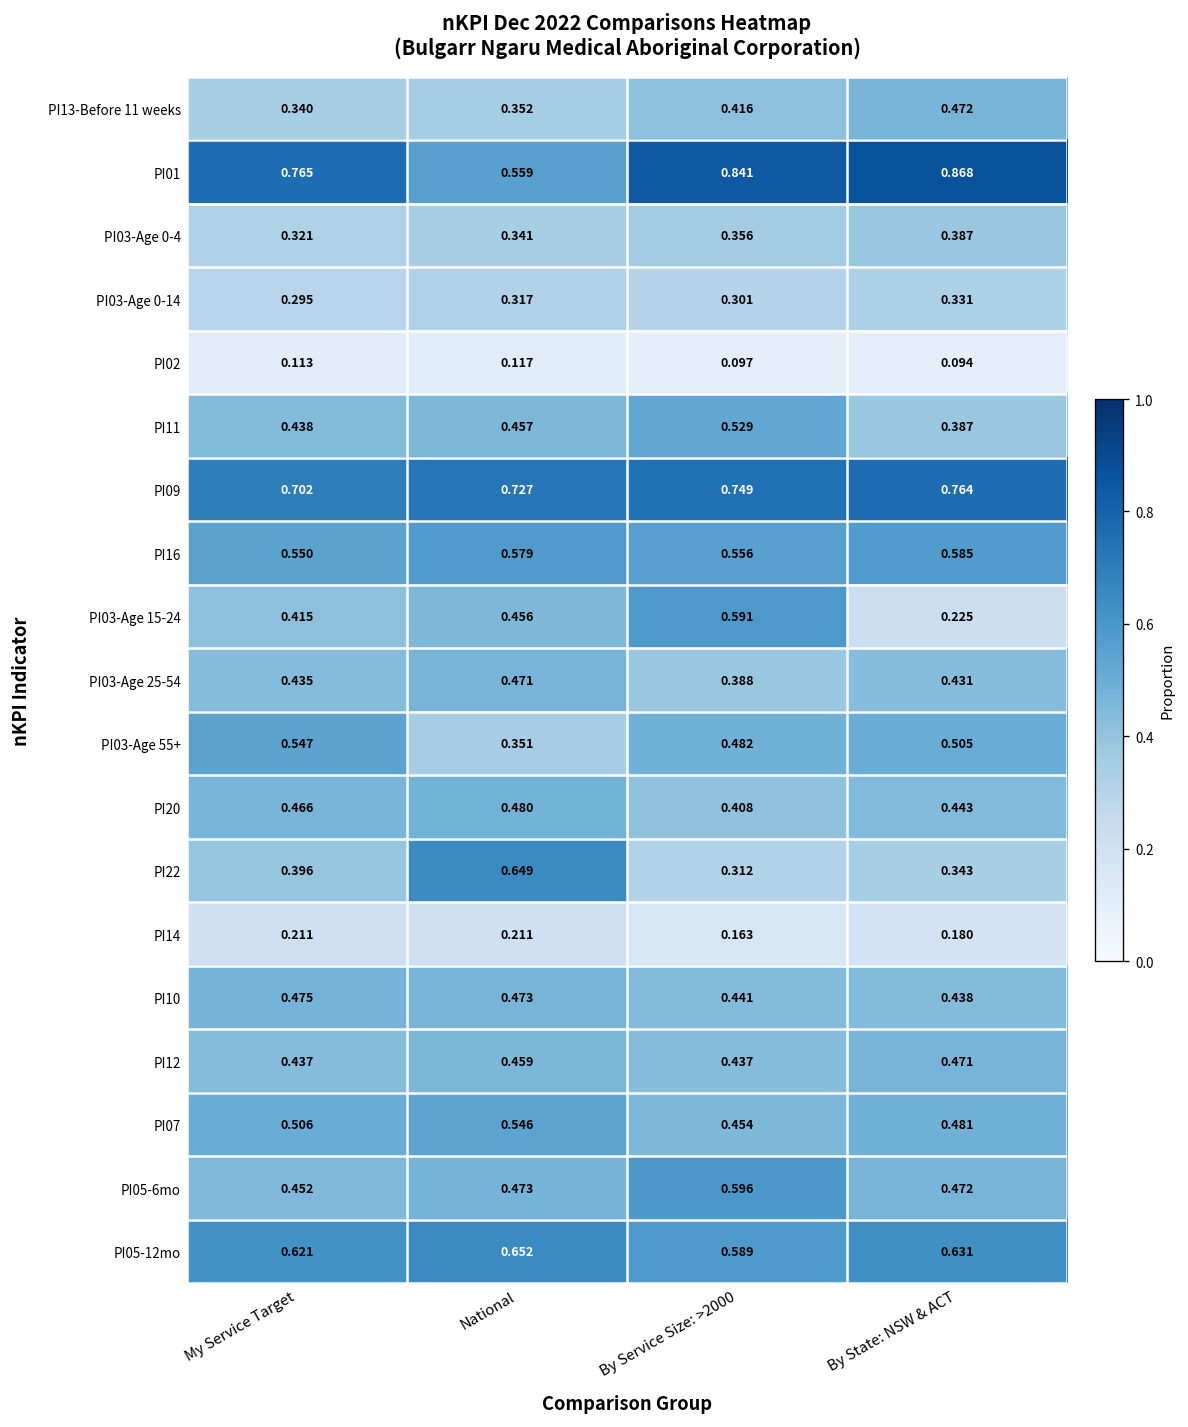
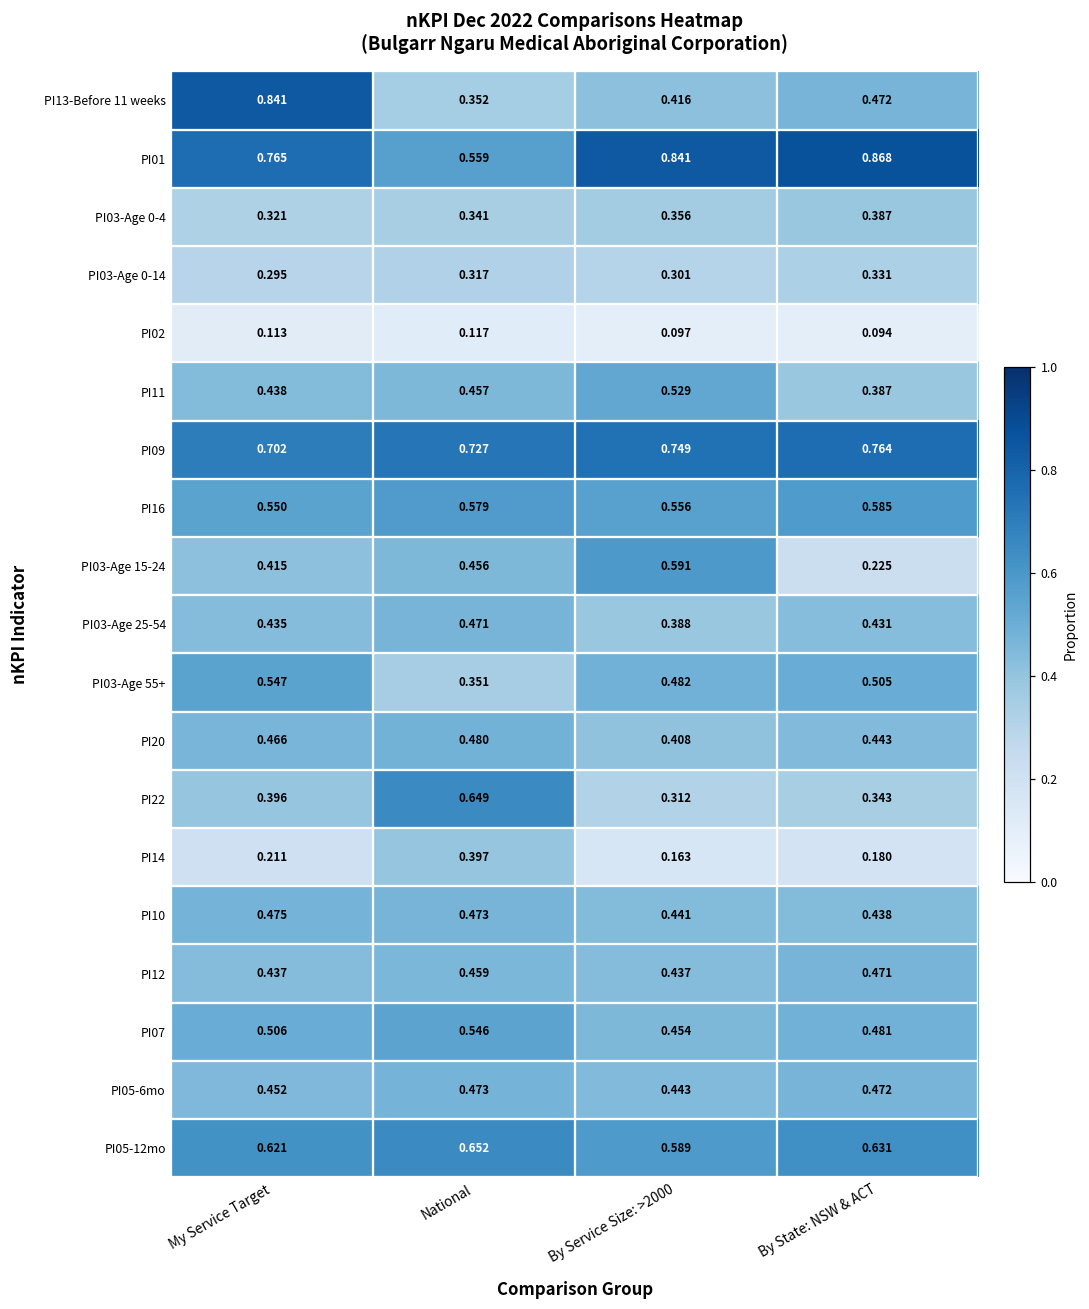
  {
    "PI13-Before 11 weeks": {
-     "My Service Target": 0.340,
+     "My Service Target": 0.841,
      "National": 0.352,
      "By Service Size: >2000": 0.416,
      "By State: NSW & ACT": 0.472
    },
    "PI01": {
      "My Service Target": 0.765,
      "National": 0.559,
      "By Service Size: >2000": 0.841,
      "By State: NSW & ACT": 0.868
    },
    "PI03-Age 0-4": {
      "My Service Target": 0.321,
      "National": 0.341,
      "By Service Size: >2000": 0.356,
      "By State: NSW & ACT": 0.387
    },
    "PI03-Age 0-14": {
      "My Service Target": 0.295,
      "National": 0.317,
      "By Service Size: >2000": 0.301,
      "By State: NSW & ACT": 0.331
    },
    "PI02": {
      "My Service Target": 0.113,
      "National": 0.117,
      "By Service Size: >2000": 0.097,
      "By State: NSW & ACT": 0.094
    },
    "PI11": {
      "My Service Target": 0.438,
      "National": 0.457,
      "By Service Size: >2000": 0.529,
      "By State: NSW & ACT": 0.387
    },
    "PI09": {
      "My Service Target": 0.702,
      "National": 0.727,
      "By Service Size: >2000": 0.749,
      "By State: NSW & ACT": 0.764
    },
    "PI16": {
      "My Service Target": 0.550,
      "National": 0.579,
      "By Service Size: >2000": 0.556,
      "By State: NSW & ACT": 0.585
    },
    "PI03-Age 15-24": {
      "My Service Target": 0.415,
      "National": 0.456,
      "By Service Size: >2000": 0.591,
      "By State: NSW & ACT": 0.225
    },
    "PI03-Age 25-54": {
      "My Service Target": 0.435,
      "National": 0.471,
      "By Service Size: >2000": 0.388,
      "By State: NSW & ACT": 0.431
    },
    "PI03-Age 55+": {
      "My Service Target": 0.547,
      "National": 0.351,
      "By Service Size: >2000": 0.482,
      "By State: NSW & ACT": 0.505
    },
    "PI20": {
      "My Service Target": 0.466,
      "National": 0.480,
      "By Service Size: >2000": 0.408,
      "By State: NSW & ACT": 0.443
    },
    "PI22": {
      "My Service Target": 0.396,
      "National": 0.649,
      "By Service Size: >2000": 0.312,
      "By State: NSW & ACT": 0.343
    },
    "PI14": {
      "My Service Target": 0.211,
-     "National": 0.211,
+     "National": 0.397,
      "By Service Size: >2000": 0.163,
      "By State: NSW & ACT": 0.180
    },
    "PI10": {
      "My Service Target": 0.475,
      "National": 0.473,
      "By Service Size: >2000": 0.441,
      "By State: NSW & ACT": 0.438
    },
    "PI12": {
      "My Service Target": 0.437,
      "National": 0.459,
      "By Service Size: >2000": 0.437,
      "By State: NSW & ACT": 0.471
    },
    "PI07": {
      "My Service Target": 0.506,
      "National": 0.546,
      "By Service Size: >2000": 0.454,
      "By State: NSW & ACT": 0.481
    },
    "PI05-6mo": {
      "My Service Target": 0.452,
      "National": 0.473,
-     "By Service Size: >2000": 0.596,
+     "By Service Size: >2000": 0.443,
      "By State: NSW & ACT": 0.472
    },
    "PI05-12mo": {
      "My Service Target": 0.621,
      "National": 0.652,
      "By Service Size: >2000": 0.589,
      "By State: NSW & ACT": 0.631
    }
  }
